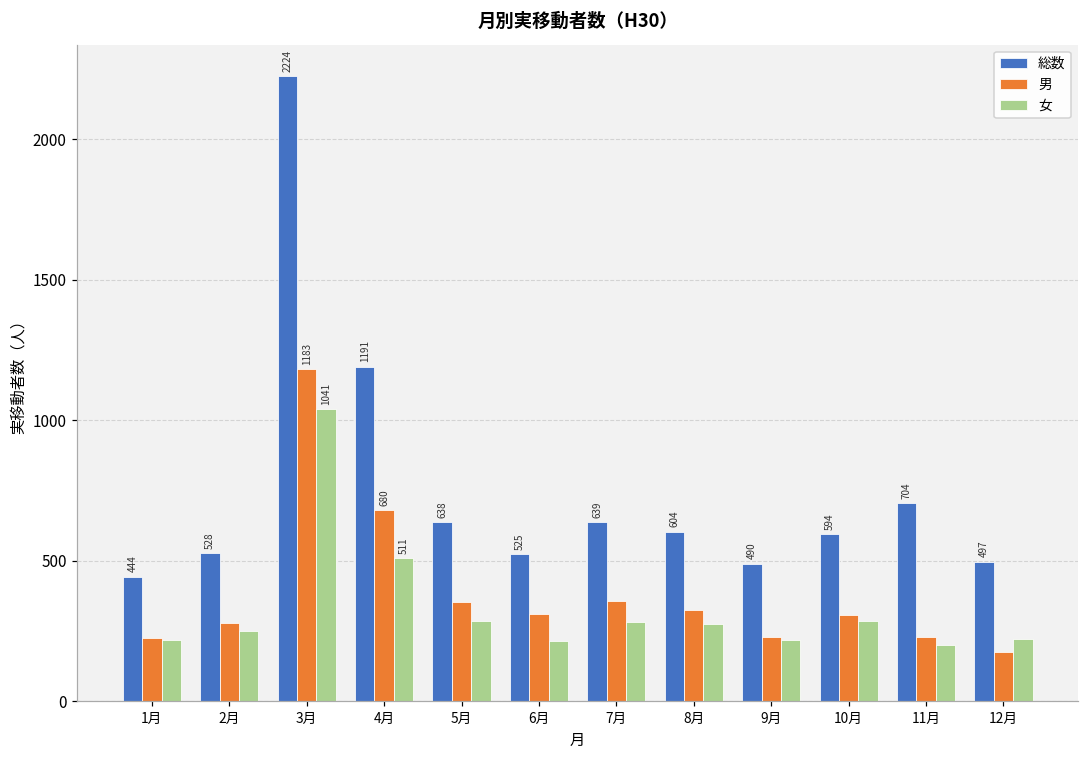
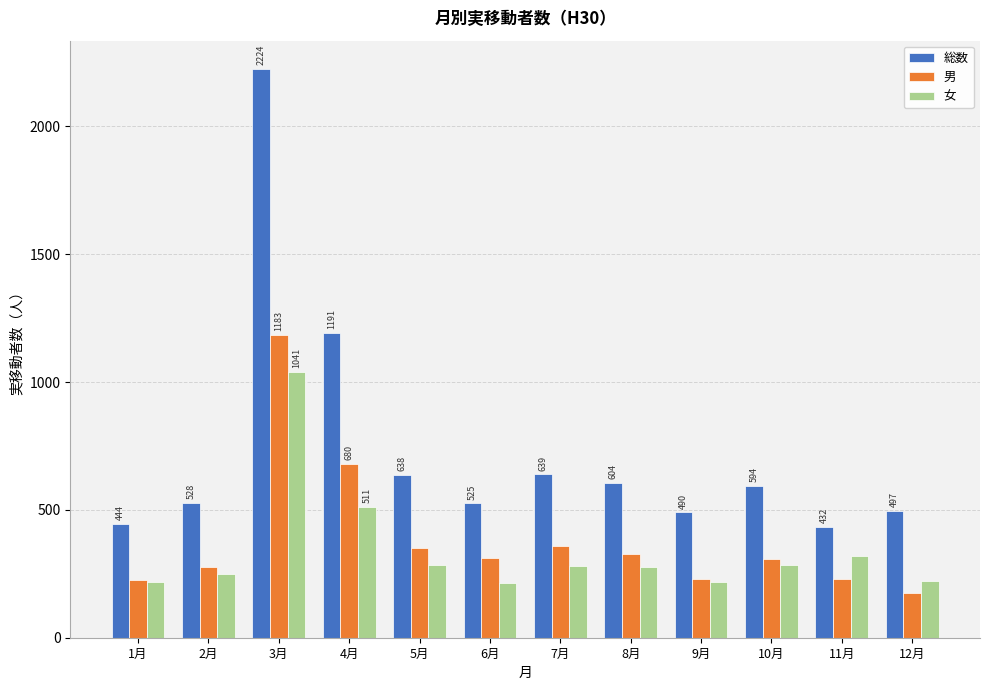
  {
    "総数": {
      "1月": 444,
      "2月": 528,
      "3月": 2224,
      "4月": 1191,
      "5月": 638,
      "6月": 525,
      "7月": 639,
      "8月": 604,
      "9月": 490,
      "10月": 594,
-     "11月": 704,
+     "11月": 432,
      "12月": 497
    },
    "男": {
      "3月": 1183,
      "4月": 680
    },
    "女": {
      "1月": 220,
      "2月": 250,
      "5月": 290,
      "6月": 210,
      "7月": 280,
      "8月": 280,
      "9月": 220,
      "10月": 290,
-     "11月": 200,
+     "11月": 320,
      "12月": 220
    }
  }
